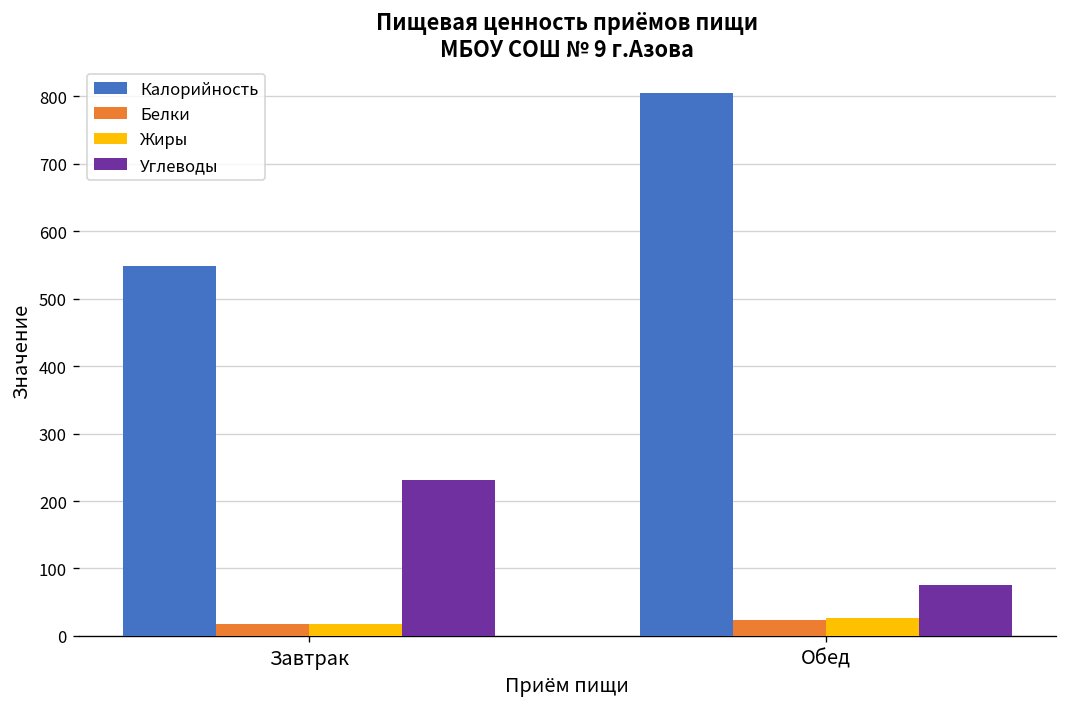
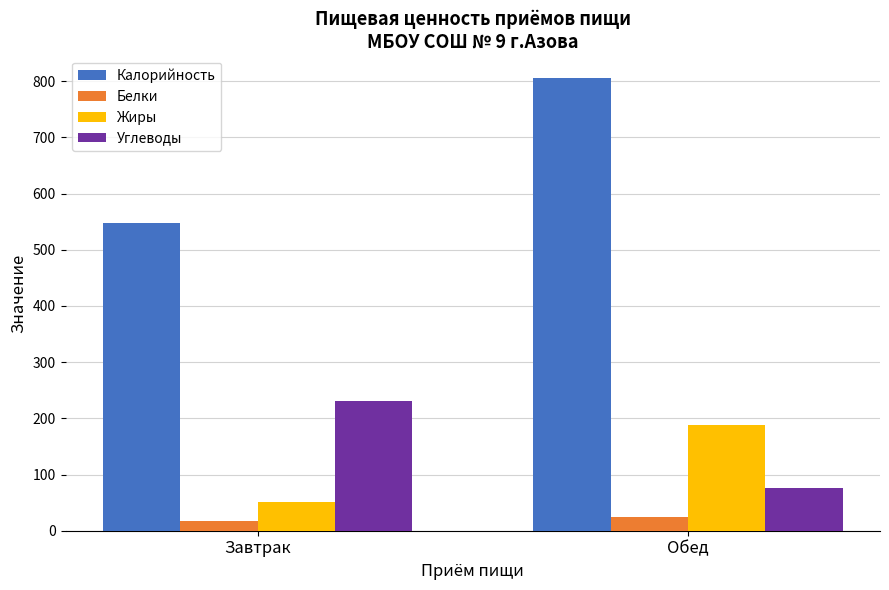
  {
    "Калорийность": {
      "Завтрак": 550,
      "Обед": 810
    },
    "Белки": {
      "Завтрак": 20,
      "Обед": 20
    },
    "Жиры": {
-     "Завтрак": 20,
-     "Обед": 30
+     "Завтрак": 50,
+     "Обед": 190
    },
    "Углеводы": {
      "Завтрак": 230,
      "Обед": 80
    }
  }
